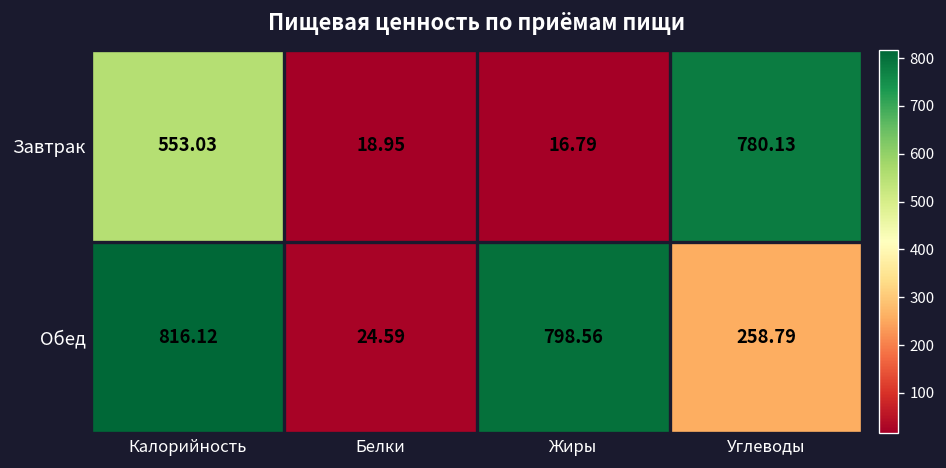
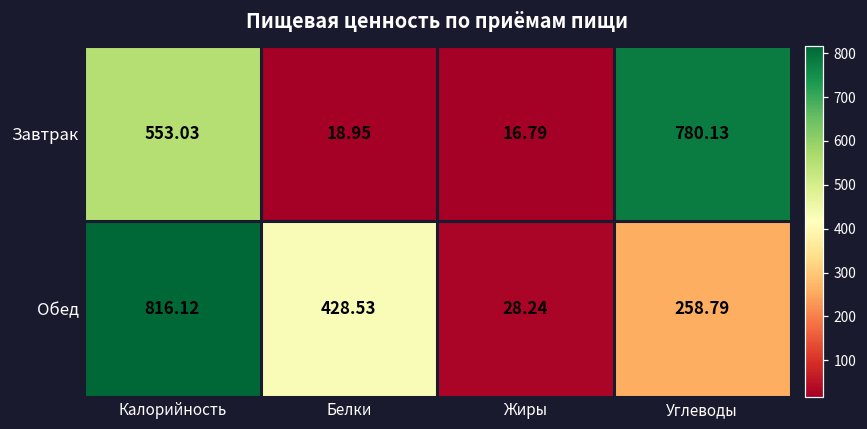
  {
    "Завтрак": {
      "Калорийность": 553.03,
      "Белки": 18.95,
      "Жиры": 16.79,
      "Углеводы": 780.13
    },
    "Обед": {
      "Калорийность": 816.12,
-     "Белки": 24.59,
-     "Жиры": 798.56,
+     "Белки": 428.53,
+     "Жиры": 28.24,
      "Углеводы": 258.79
    }
  }
